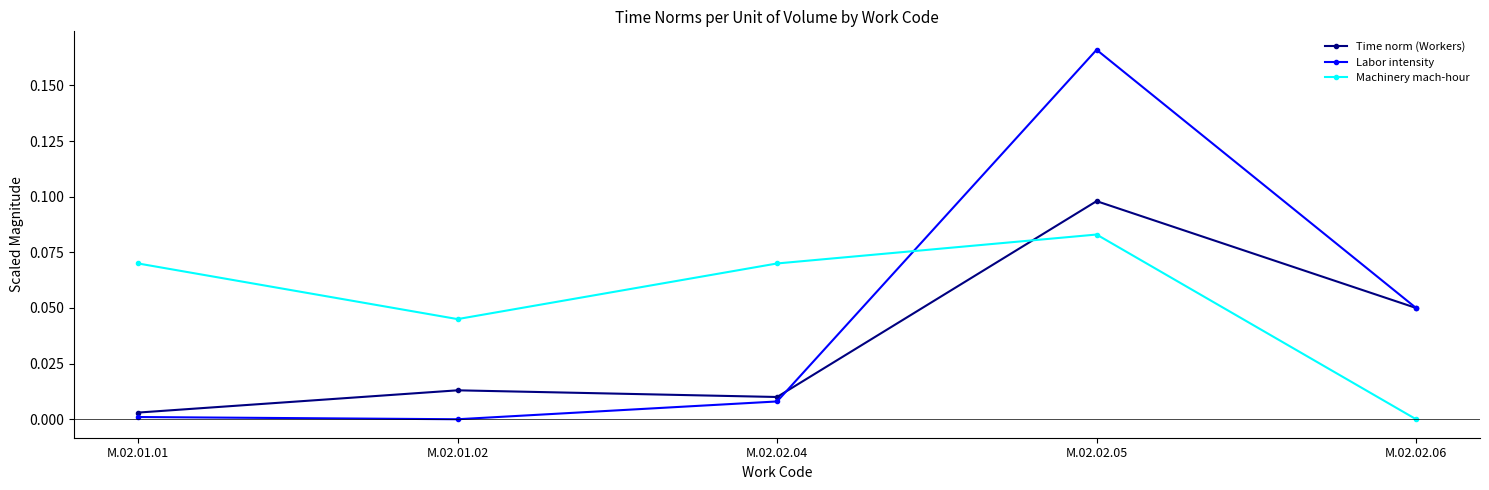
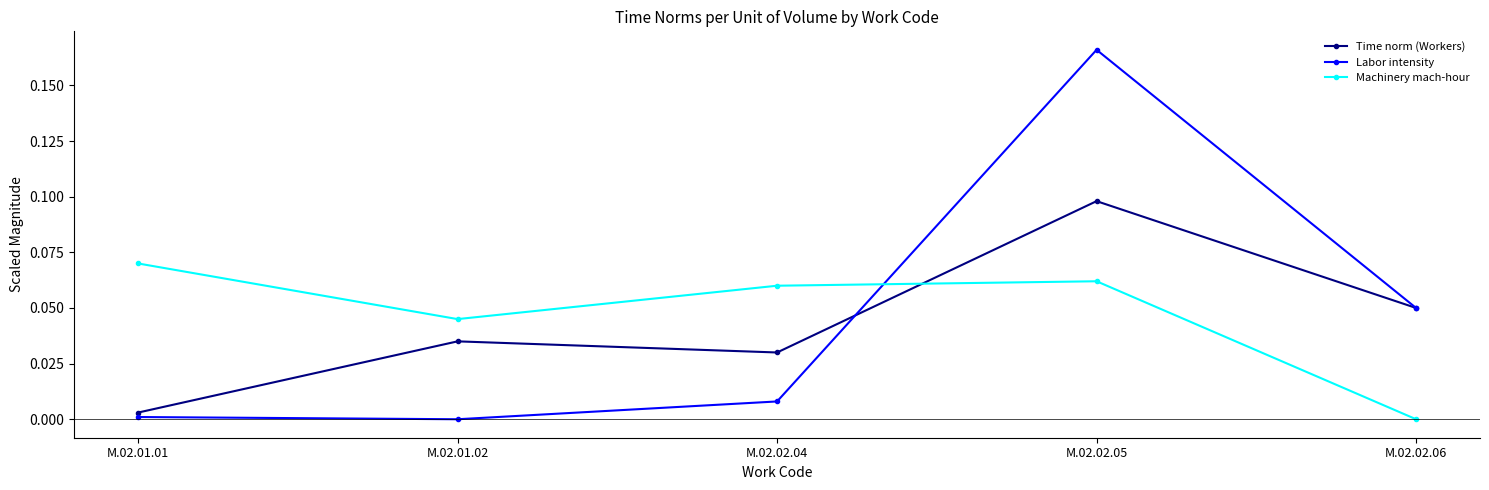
  {
    "Time norm (Workers)": {
      "M.02.01.01": 0.003,
-     "M.02.01.02": 0.013,
-     "M.02.02.04": 0.01,
+     "M.02.01.02": 0.035,
+     "M.02.02.04": 0.03,
      "M.02.02.05": 0.098
    },
    "Labor intensity": {
      "M.02.01.01": 0.001,
      "M.02.01.02": 0.000,
      "M.02.02.04": 0.008,
      "M.02.02.05": 0.166
    },
    "Machinery mach-hour": {
      "M.02.01.01": 0.070,
      "M.02.01.02": 0.045,
-     "M.02.02.04": 0.07,
-     "M.02.02.05": 0.083,
+     "M.02.02.04": 0.06,
+     "M.02.02.05": 0.062,
      "M.02.02.06": 0.000
    }
  }
